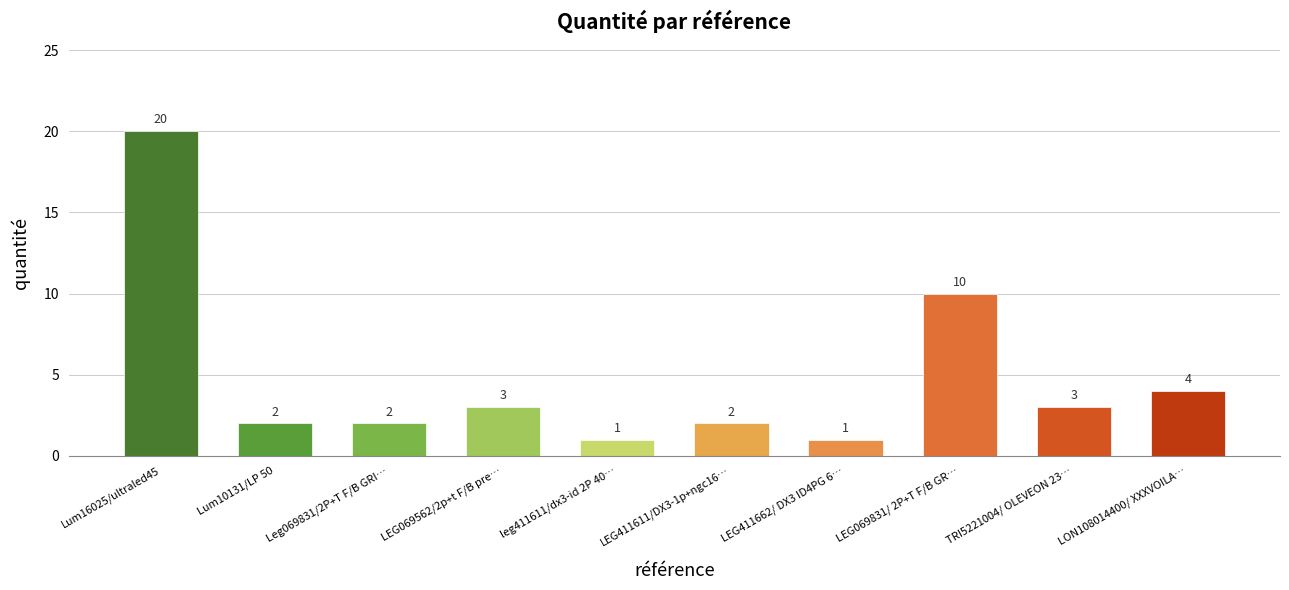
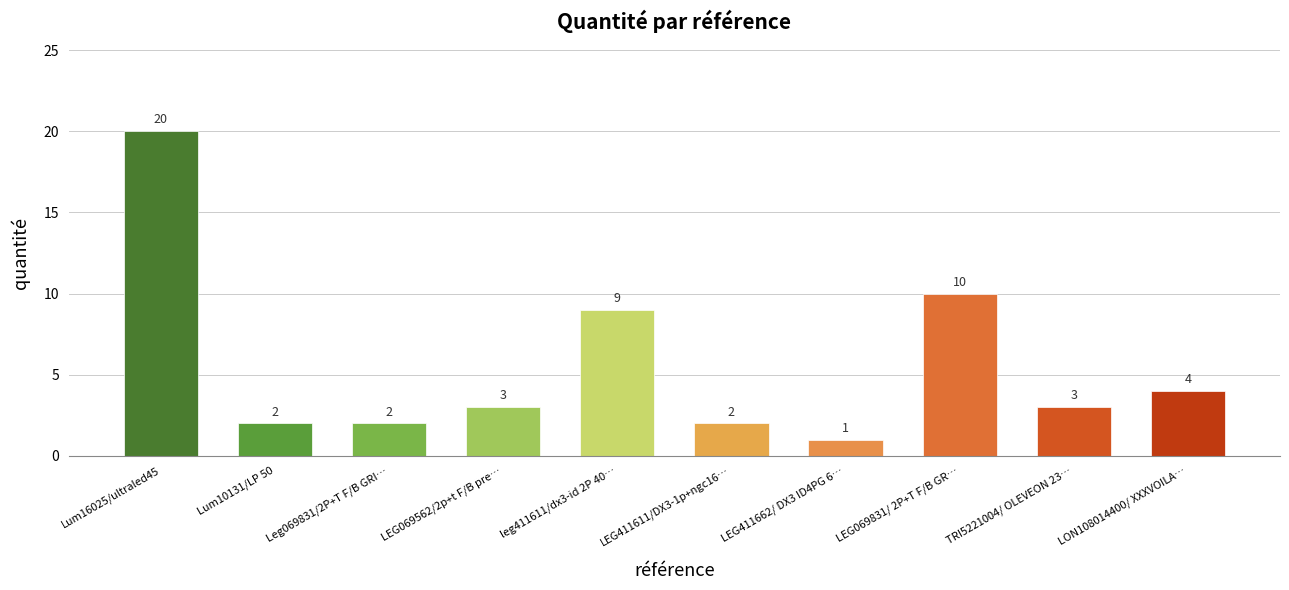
  {
    "Lum16025/ultraled45": 20,
    "Lum10131/LP 50": 2,
    "Leg069831/2P+T F/B GRI…": 2,
    "LEG069562/2p+t F/B pre…": 3,
-   "leg411611/dx3-id 2P 40…": 1,
+   "leg411611/dx3-id 2P 40…": 9,
    "LEG411611/DX3-1p+ngc16…": 2,
    "LEG411662/ DX3 ID4PG 6…": 1,
    "LEG069831/ 2P+T F/B GR…": 10,
    "TRI5221004/ OLEVEON 23…": 3,
    "LON108014400/ XXXVOILA…": 4
  }
